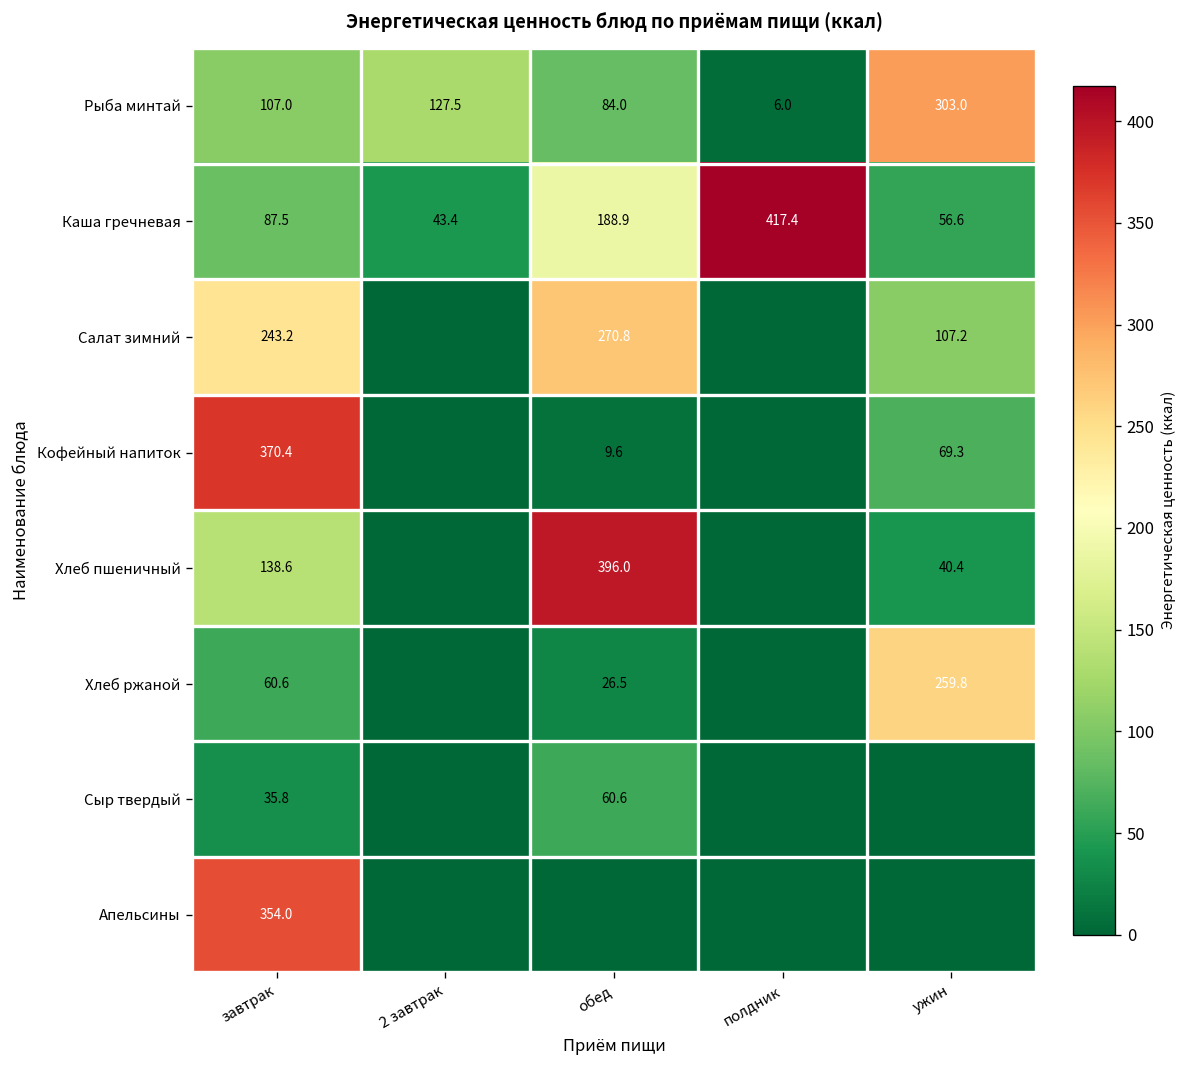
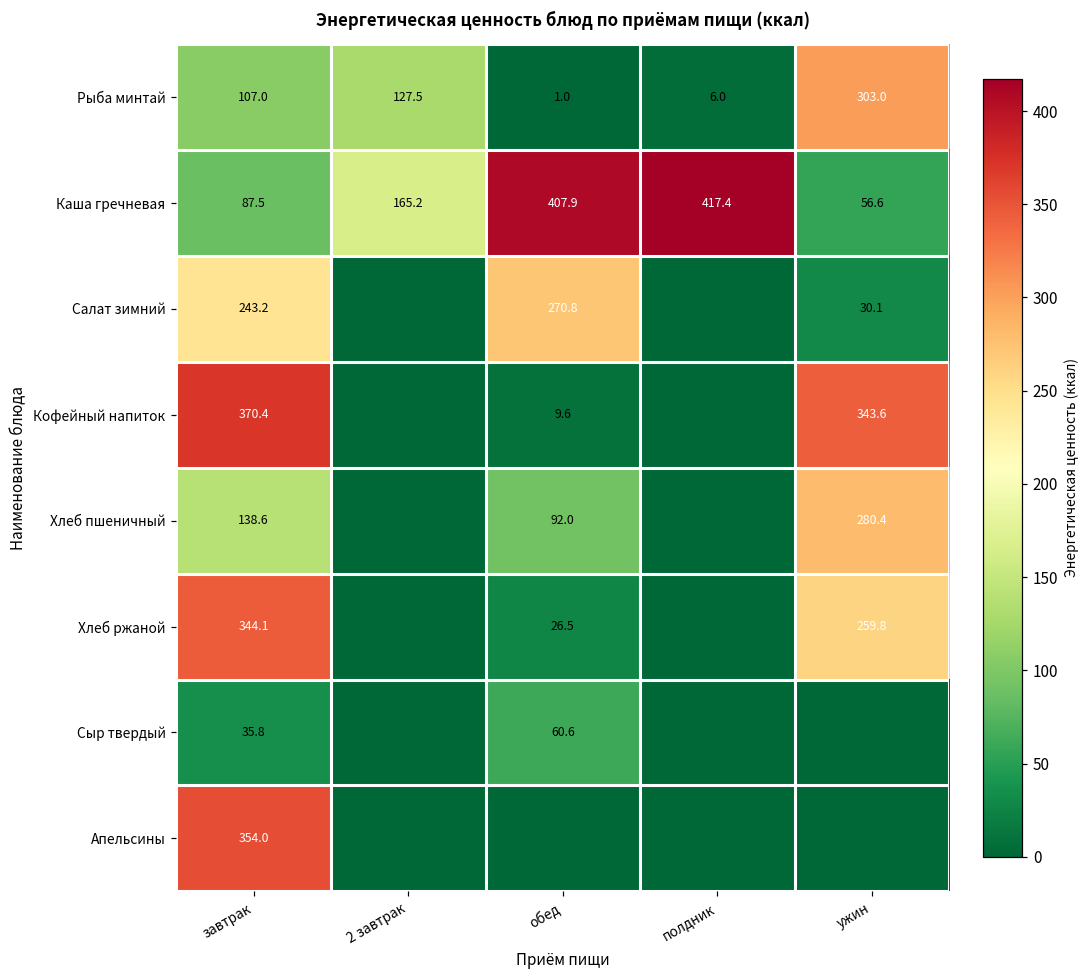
  {
    "Рыба минтай": {
      "завтрак": 107.0,
      "2 завтрак": 127.5,
-     "обед": 84.0,
+     "обед": 1.0,
      "полдник": 6.0,
      "ужин": 303.0
    },
    "Каша гречневая": {
      "завтрак": 87.5,
-     "2 завтрак": 43.4,
-     "обед": 188.9,
+     "2 завтрак": 165.2,
+     "обед": 407.9,
      "полдник": 417.4,
      "ужин": 56.6
    },
    "Салат зимний": {
      "завтрак": 243.2,
      "обед": 270.8,
-     "ужин": 107.2
+     "ужин": 30.1
    },
    "Кофейный напиток": {
      "завтрак": 370.4,
      "обед": 9.6,
-     "ужин": 69.3
+     "ужин": 343.6
    },
    "Хлеб пшеничный": {
      "завтрак": 138.6,
-     "обед": 396.0,
-     "ужин": 40.4
+     "обед": 92.0,
+     "ужин": 280.4
    },
    "Хлеб ржаной": {
-     "завтрак": 60.6,
+     "завтрак": 344.1,
      "обед": 26.5,
      "ужин": 259.8
    },
    "Сыр твердый": {
      "завтрак": 35.8,
      "обед": 60.6
    },
    "Апельсины": {
      "завтрак": 354.0
    }
  }
